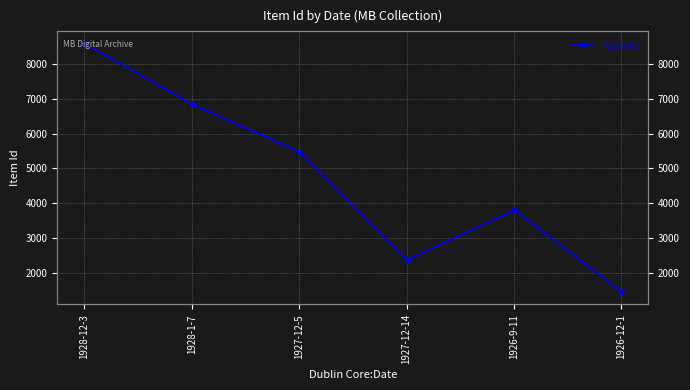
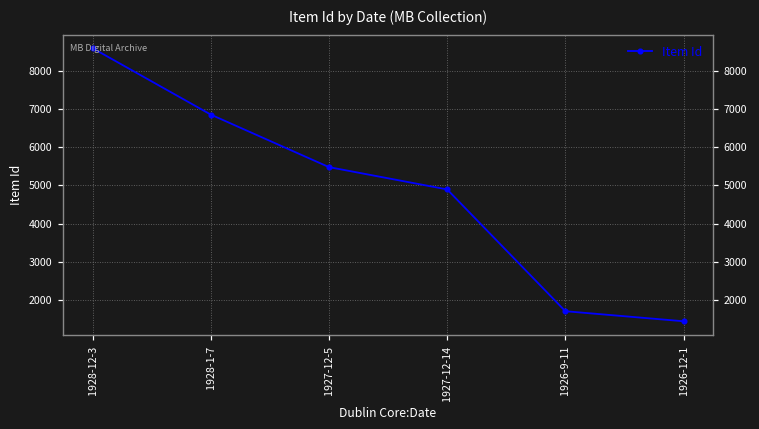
  {
    "1928-12-3": 8600,
    "1928-1-7": 6900,
    "1927-12-5": 5500,
-   "1927-12-14": 2400,
-   "1926-9-11": 3800,
+   "1927-12-14": 4900,
+   "1926-9-11": 1700,
    "1926-12-1": 1400
  }
